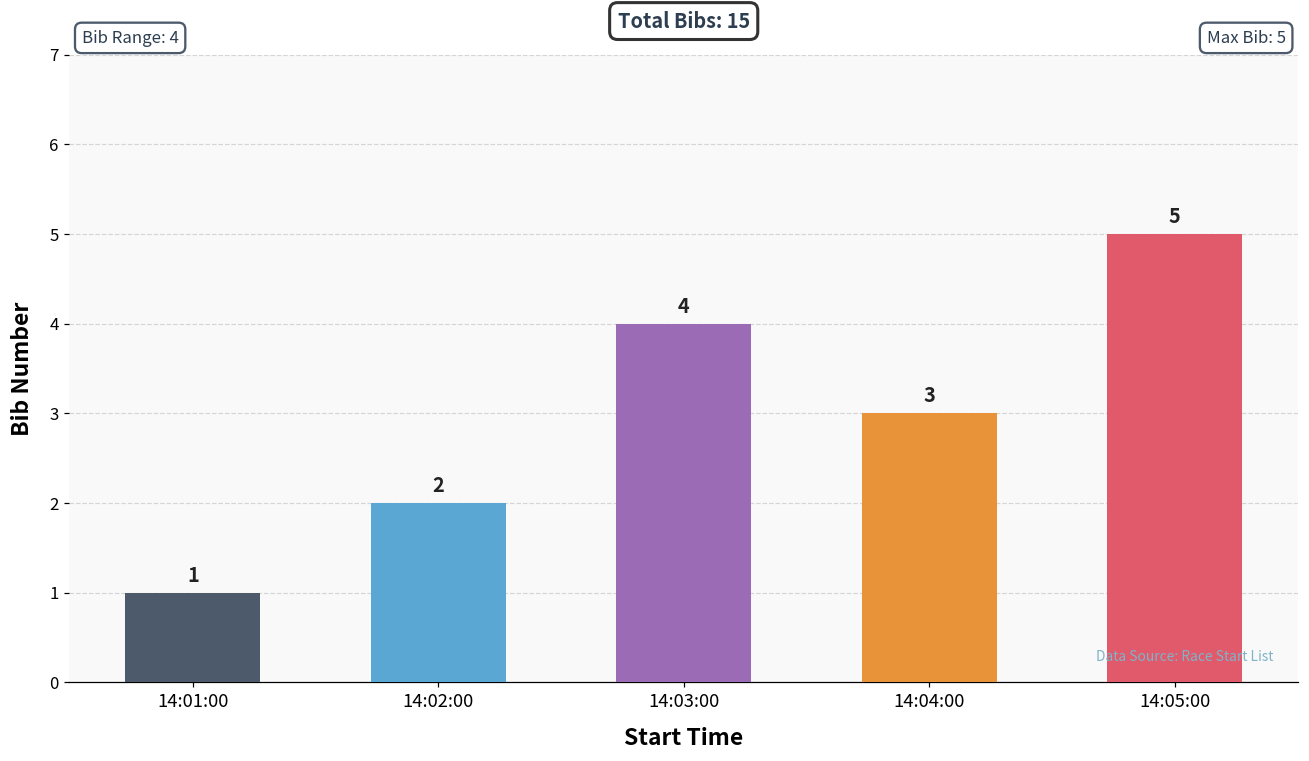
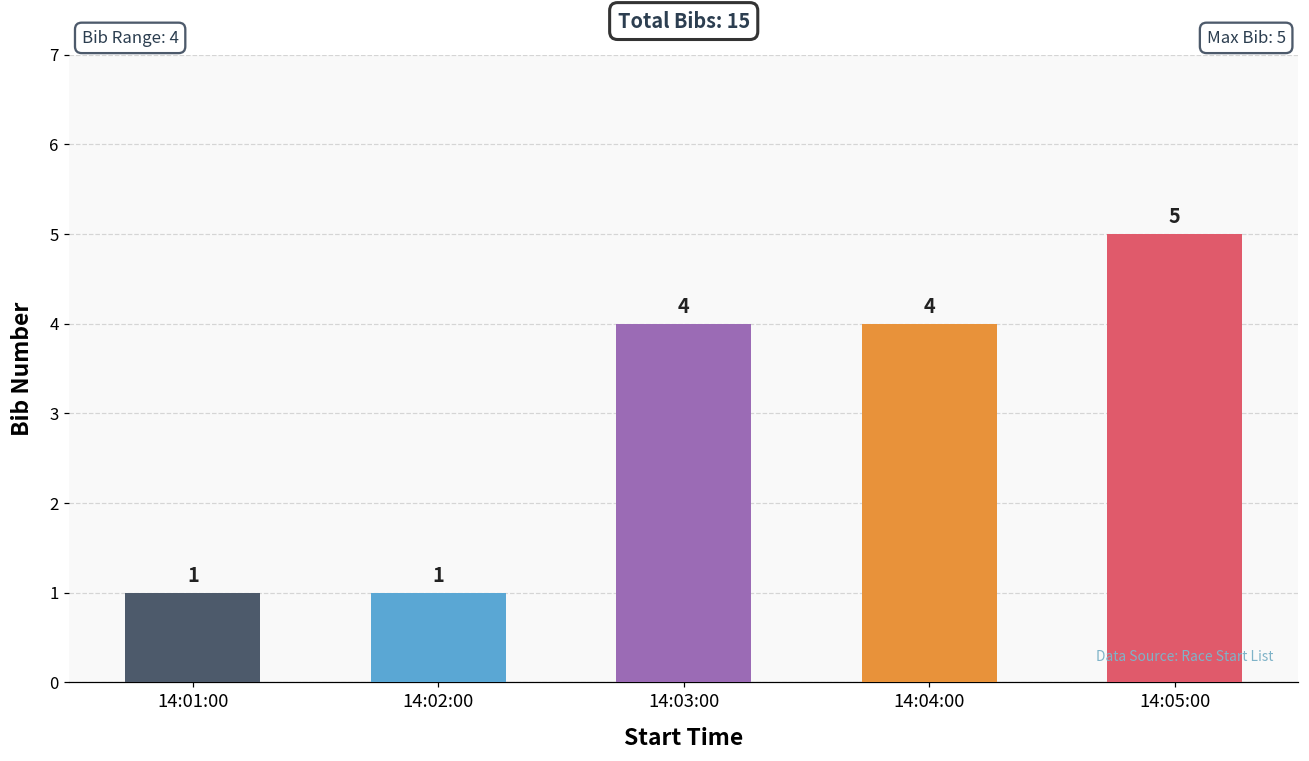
  {
    "14:01:00": 1,
-   "14:02:00": 2,
+   "14:02:00": 1,
    "14:03:00": 4,
-   "14:04:00": 3,
+   "14:04:00": 4,
    "14:05:00": 5
  }
